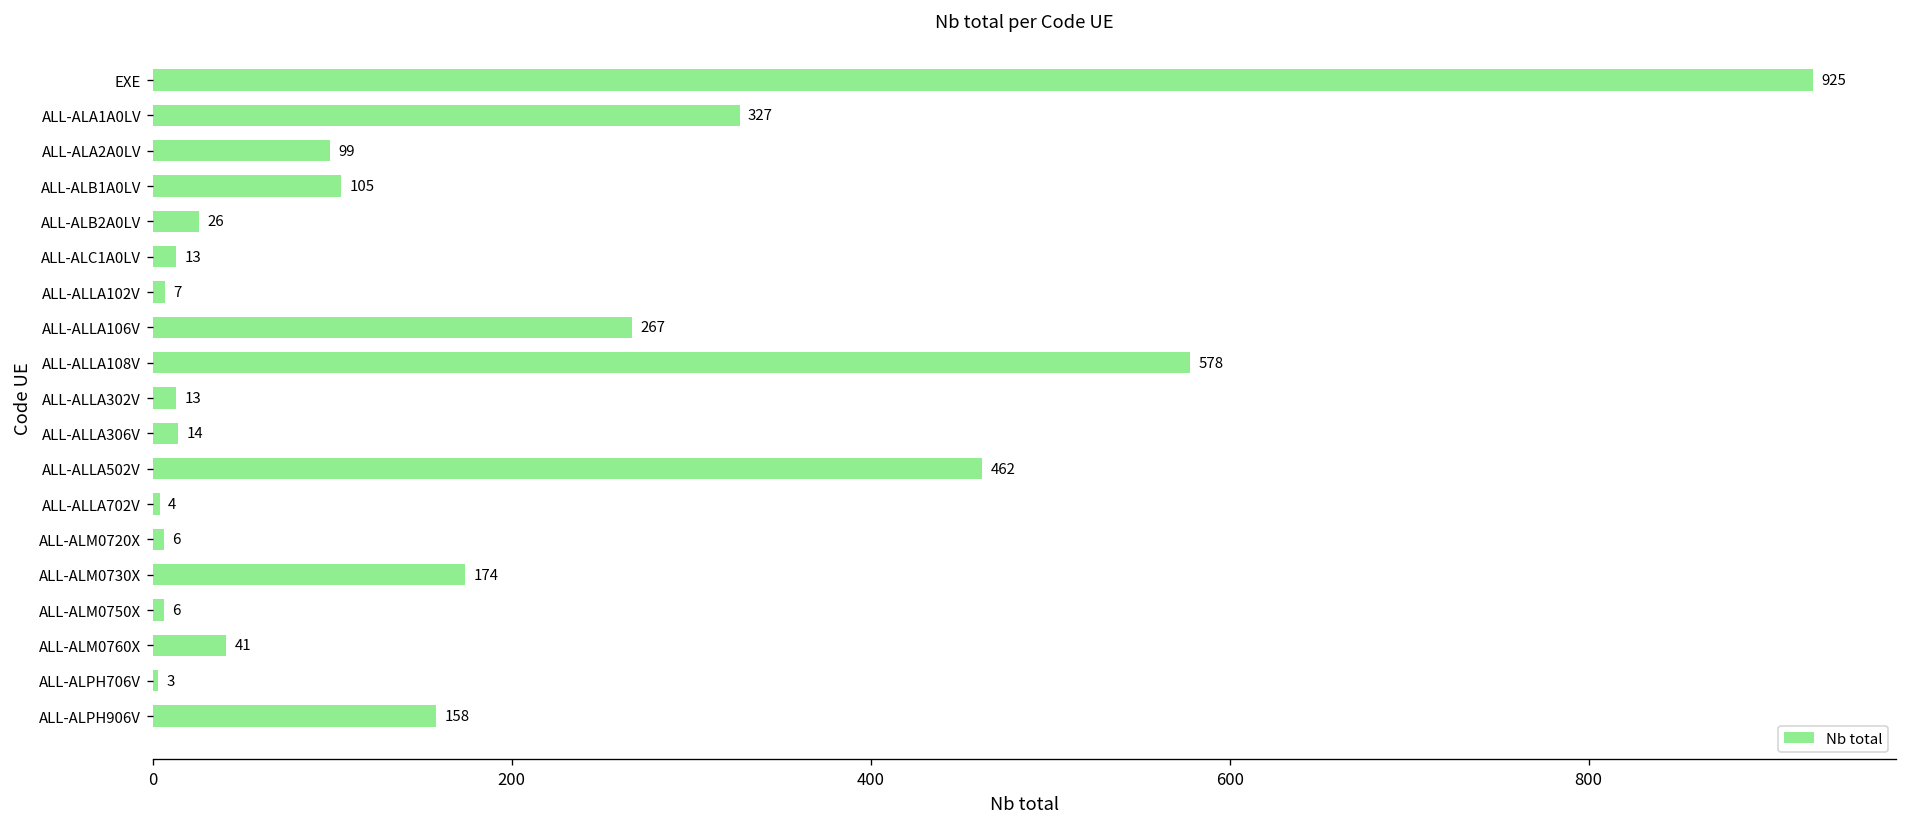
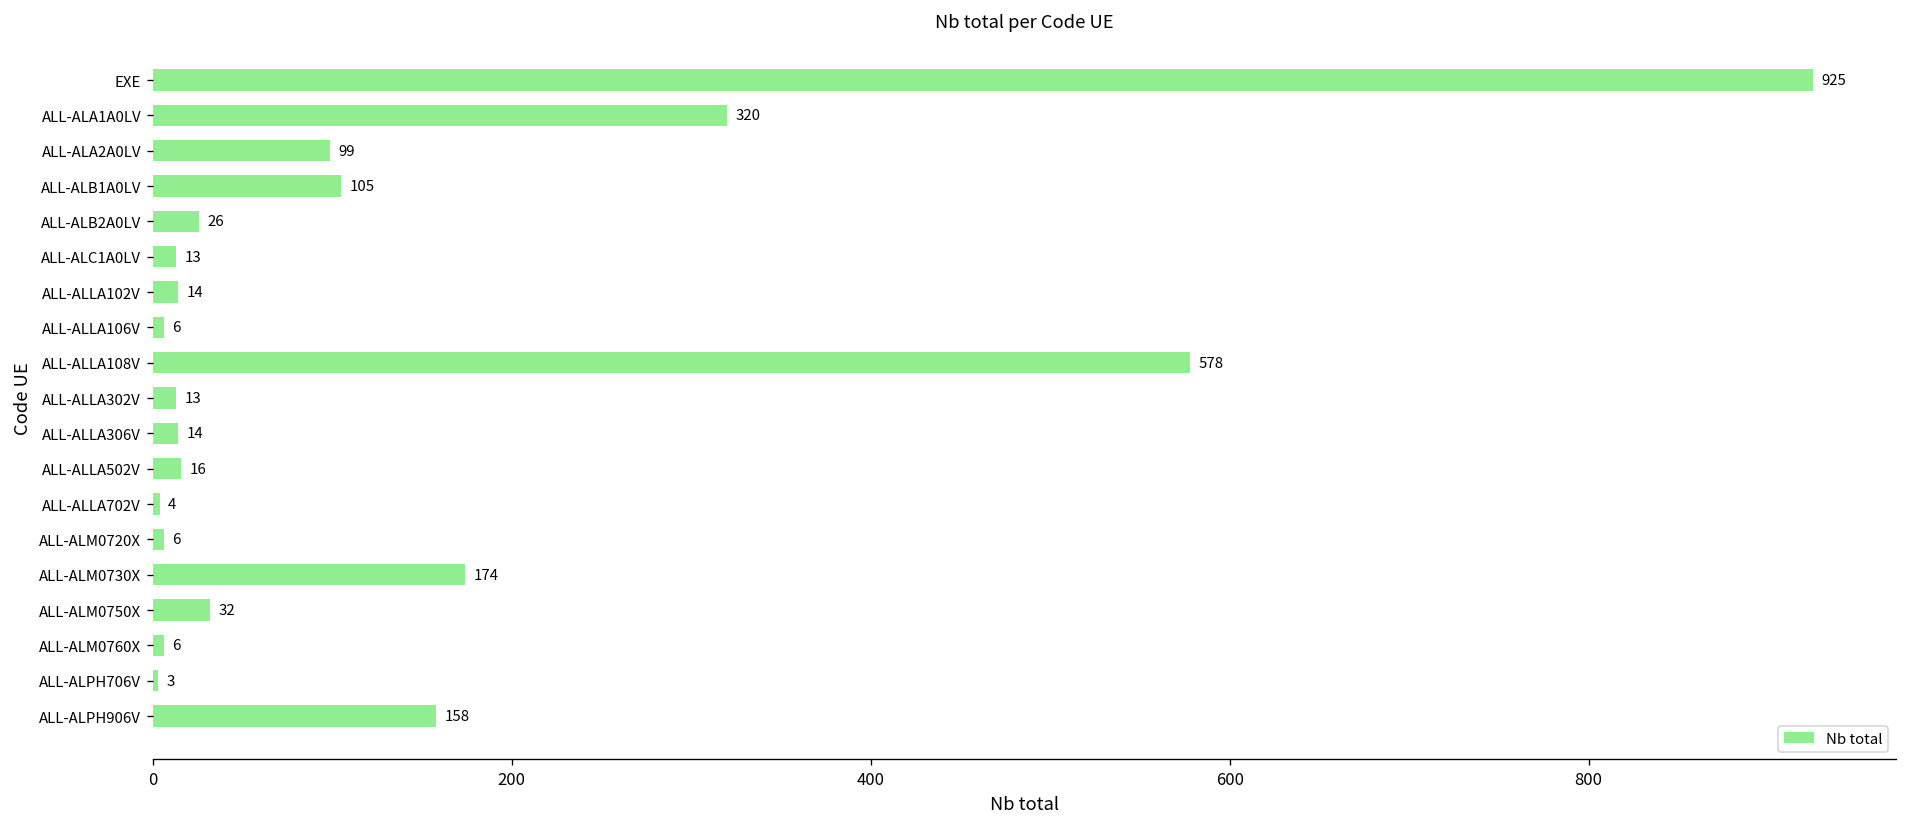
  {
    "EXE": 925,
-   "ALL-ALA1A0LV": 327,
+   "ALL-ALA1A0LV": 320,
    "ALL-ALA2A0LV": 99,
    "ALL-ALB1A0LV": 105,
    "ALL-ALB2A0LV": 26,
    "ALL-ALC1A0LV": 13,
-   "ALL-ALLA102V": 7,
-   "ALL-ALLA106V": 267,
+   "ALL-ALLA102V": 14,
+   "ALL-ALLA106V": 6,
    "ALL-ALLA108V": 578,
    "ALL-ALLA302V": 13,
    "ALL-ALLA306V": 14,
-   "ALL-ALLA502V": 462,
+   "ALL-ALLA502V": 16,
    "ALL-ALLA702V": 4,
    "ALL-ALM0720X": 6,
    "ALL-ALM0730X": 174,
-   "ALL-ALM0750X": 6,
-   "ALL-ALM0760X": 41,
+   "ALL-ALM0750X": 32,
+   "ALL-ALM0760X": 6,
    "ALL-ALPH706V": 3,
    "ALL-ALPH906V": 158
  }
